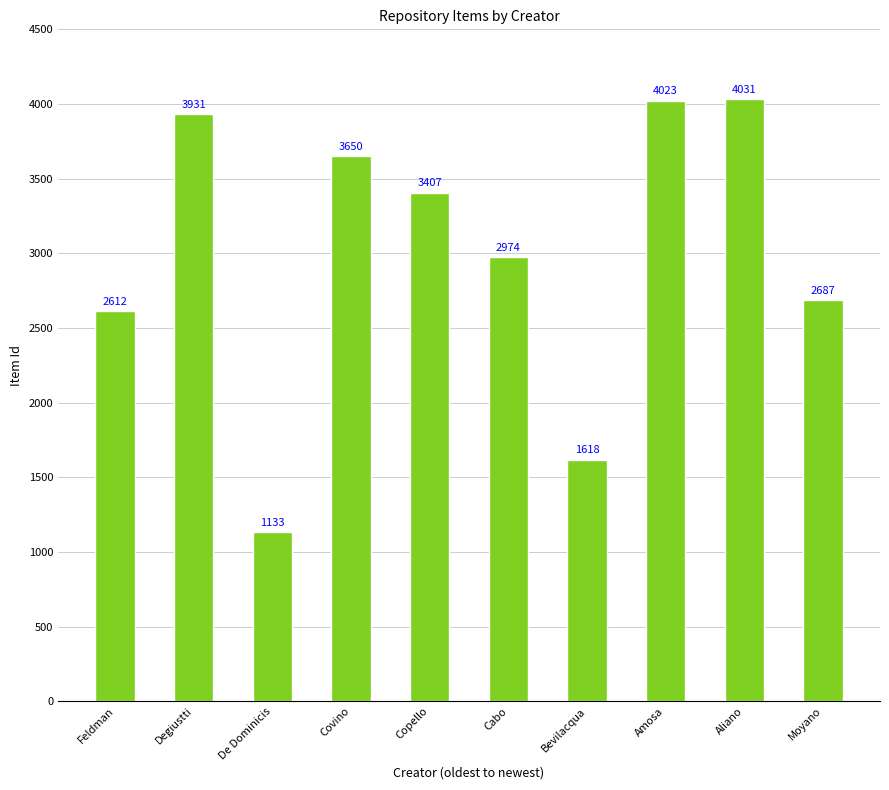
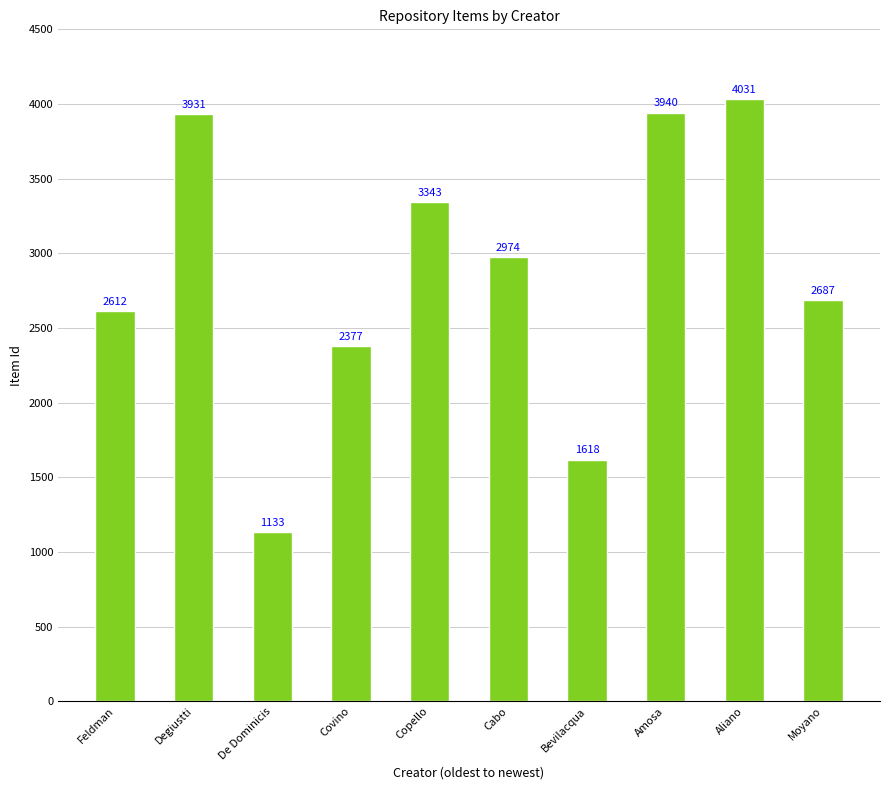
  {
    "Feldman": 2612,
    "Degiustti": 3931,
    "De Dominicis": 1133,
-   "Covino": 3650,
-   "Copello": 3407,
+   "Covino": 2377,
+   "Copello": 3343,
    "Cabo": 2974,
    "Bevilacqua": 1618,
-   "Amosa": 4023,
+   "Amosa": 3940,
    "Aliano": 4031,
    "Moyano": 2687
  }
